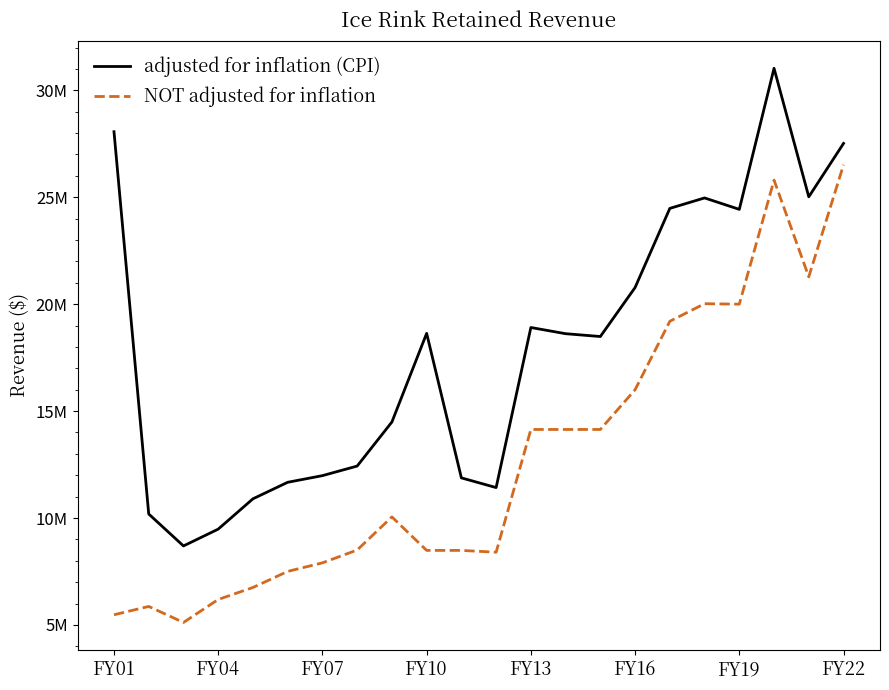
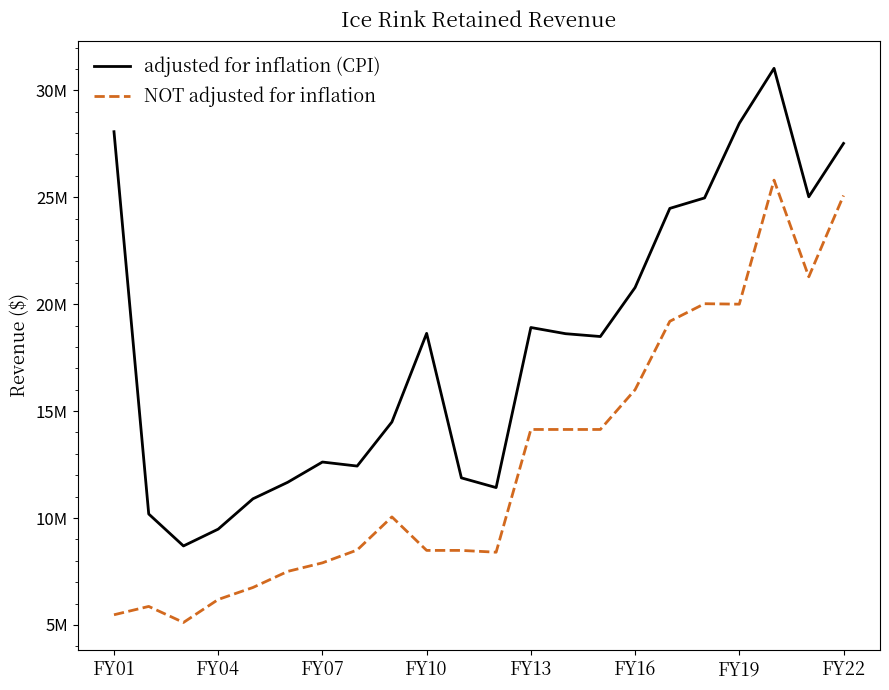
  {
    "adjusted for inflation (CPI)": {
      "FY01": 28100000,
      "FY04": 9500000,
-     "FY07": 12000000,
+     "FY07": 12600000,
      "FY10": 18600000,
      "FY13": 18900000,
      "FY16": 20800000,
-     "FY19": 24400000,
+     "FY19": 28500000,
      "FY22": 27500000
    },
    "NOT adjusted for inflation": {
      "FY01": 5500000,
      "FY04": 6200000,
      "FY07": 7900000,
      "FY10": 8500000,
      "FY13": 14100000,
      "FY16": 16000000,
      "FY19": 20000000,
-     "FY22": 26500000
+     "FY22": 25100000
    }
  }
